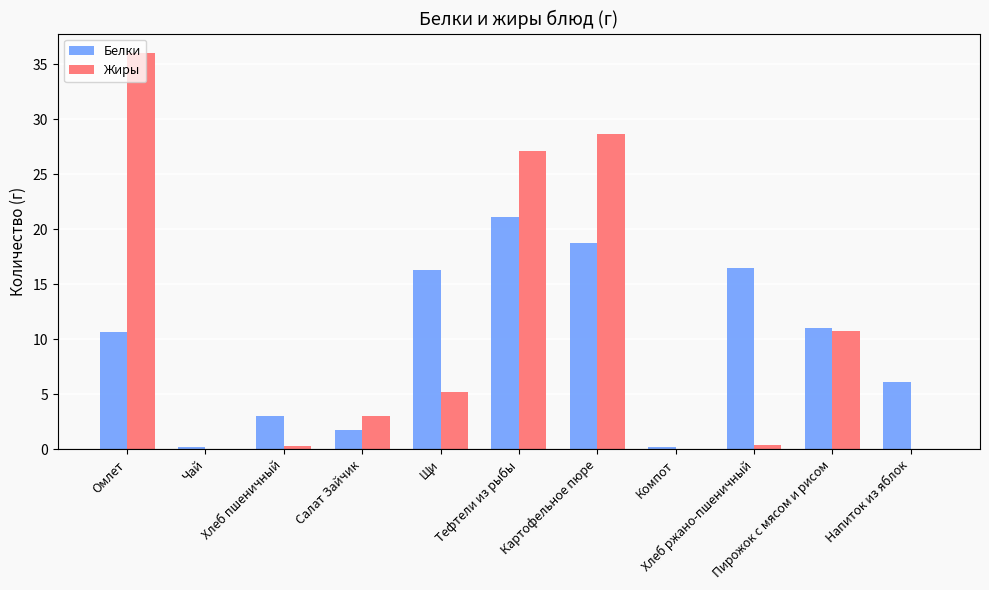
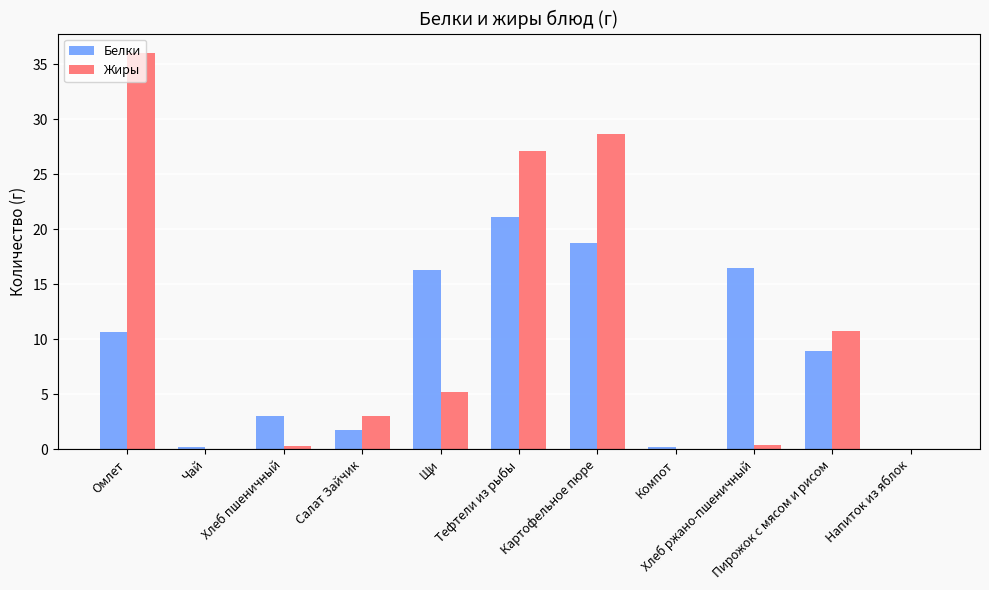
  {
    "Белки": {
      "Омлет": 10.7,
      "Хлеб пшеничный": 3.0,
      "Салат Зайчик": 1.7,
      "Щи": 16.3,
      "Тефтели из рыбы": 21.1,
      "Картофельное пюре": 18.8,
      "Хлеб ржано-пшеничный": 16.5,
-     "Пирожок с мясом и рисом": 11.0,
-     "Напиток из яблок": 6.2
+     "Пирожок с мясом и рисом": 8.9,
+     "Напиток из яблок": 0.1
    },
    "Жиры": {
      "Хлеб пшеничный": 0.3,
      "Салат Зайчик": 3.0,
      "Щи": 5.3,
      "Тефтели из рыбы": 27.1,
      "Картофельное пюре": 28.7,
      "Компот": 0.0,
      "Хлеб ржано-пшеничный": 0.4,
      "Пирожок с мясом и рисом": 10.8
    }
  }
